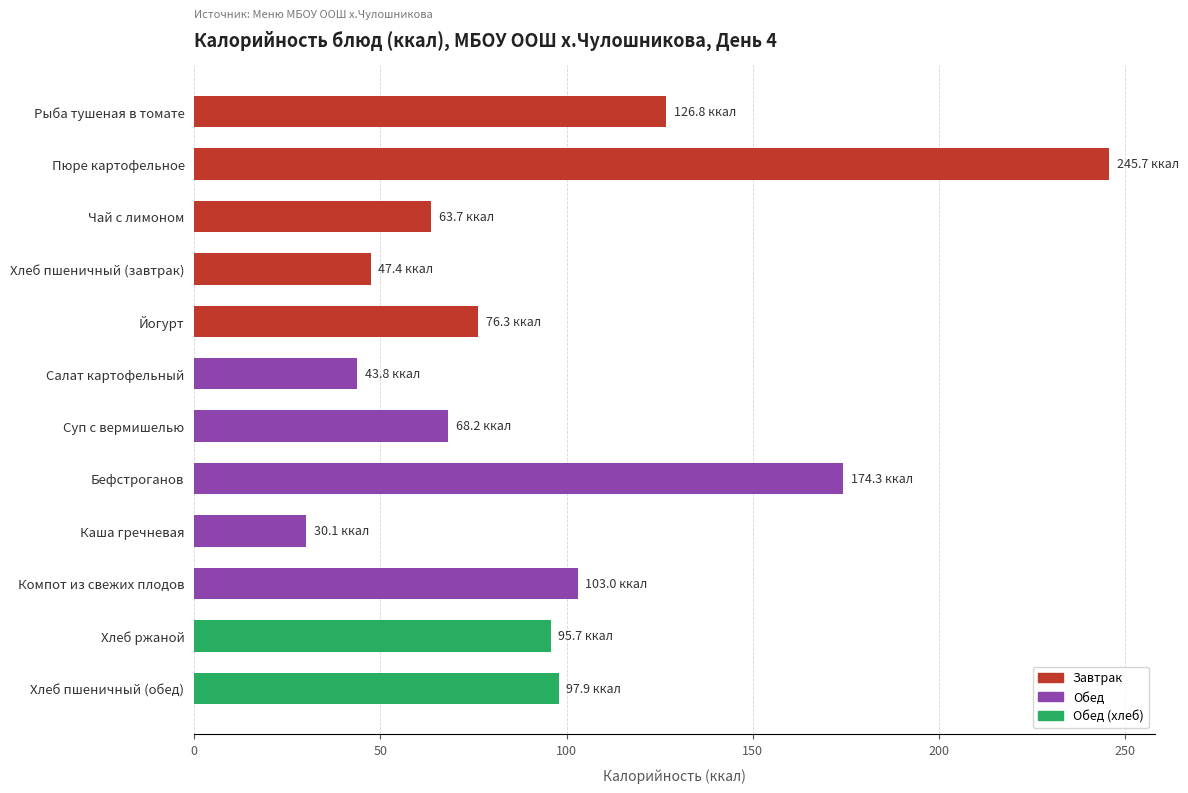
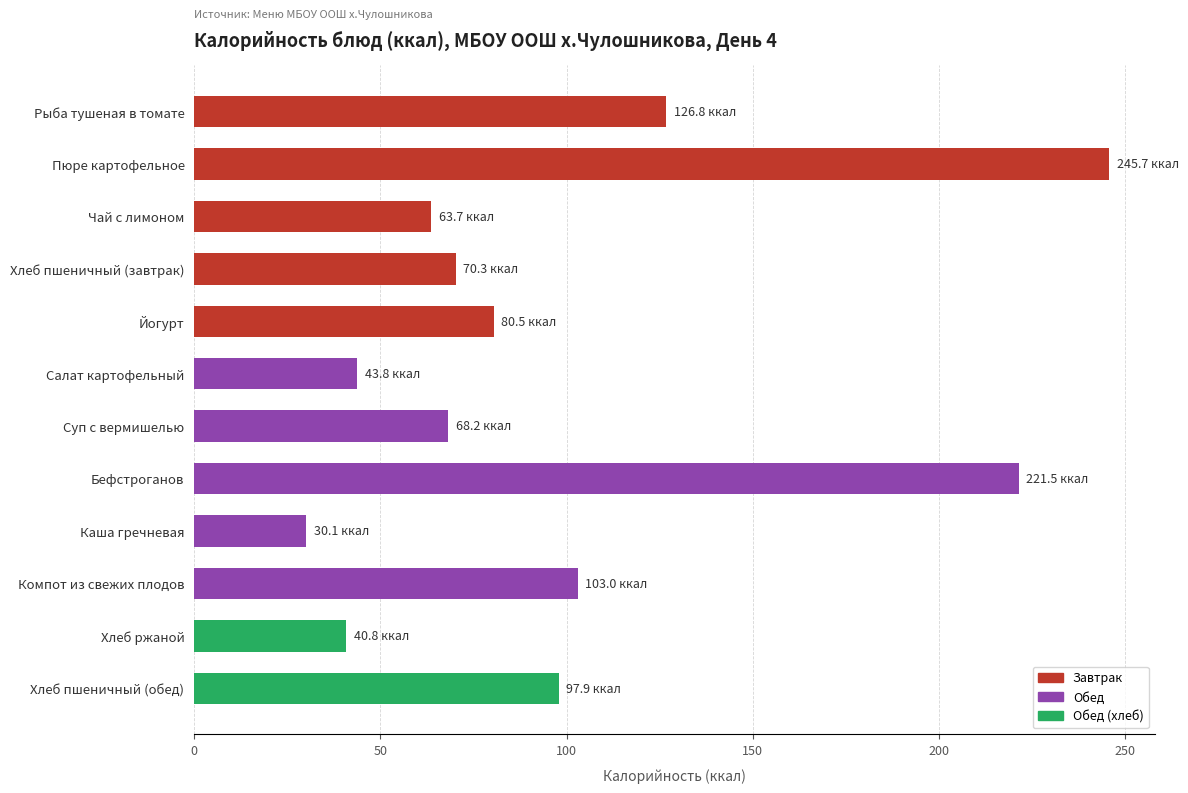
  {
    "Рыба тушеная в томате": 126.8,
    "Пюре картофельное": 245.7,
    "Чай с лимоном": 63.7,
-   "Хлеб пшеничный (завтрак)": 47.4,
-   "Йогурт": 76.3,
+   "Хлеб пшеничный (завтрак)": 70.3,
+   "Йогурт": 80.5,
    "Салат картофельный": 43.8,
    "Суп с вермишелью": 68.2,
-   "Бефстроганов": 174.3,
+   "Бефстроганов": 221.5,
    "Каша гречневая": 30.1,
    "Компот из свежих плодов": 103.0,
-   "Хлеб ржаной": 95.7,
+   "Хлеб ржаной": 40.8,
    "Хлеб пшеничный (обед)": 97.9
  }
